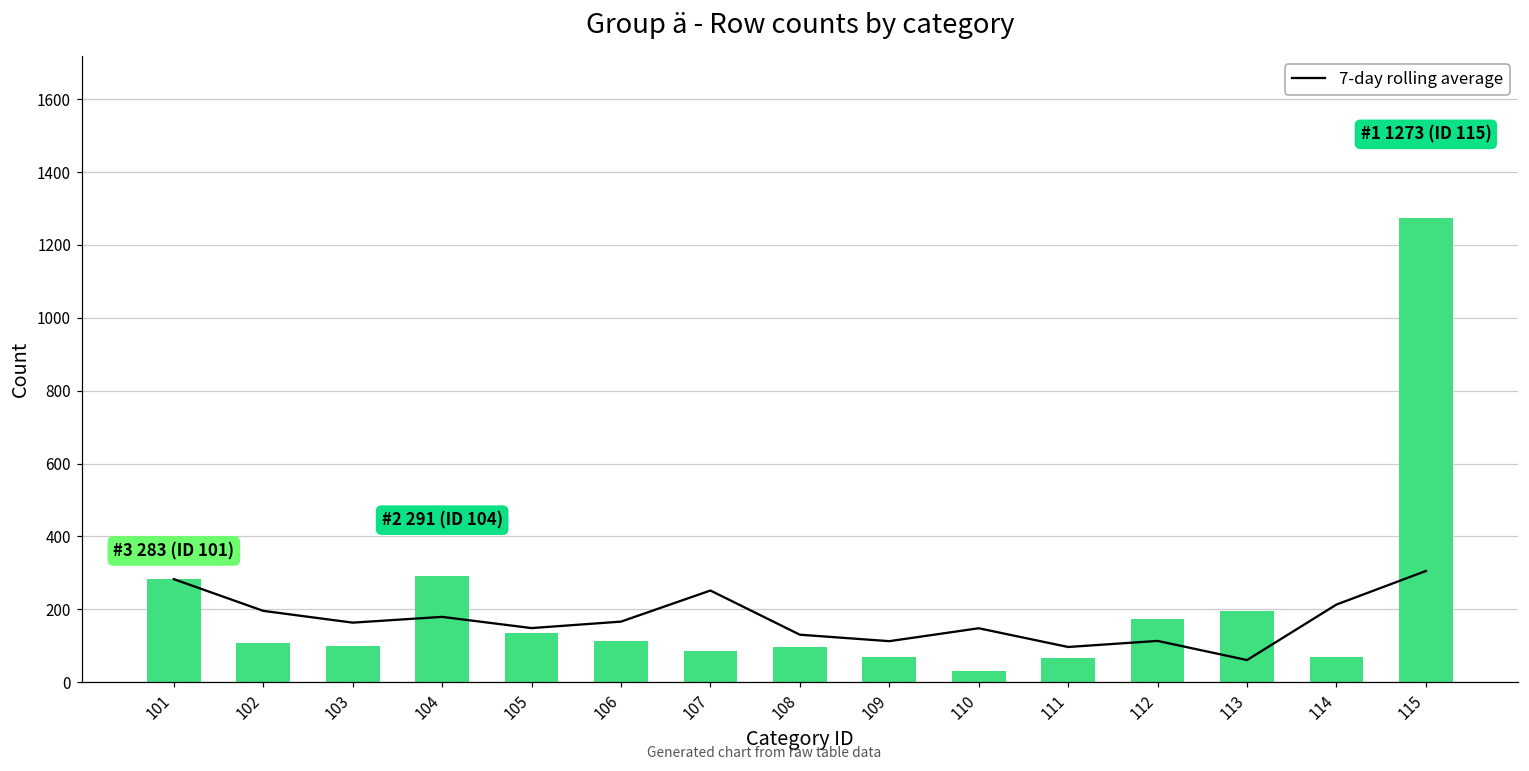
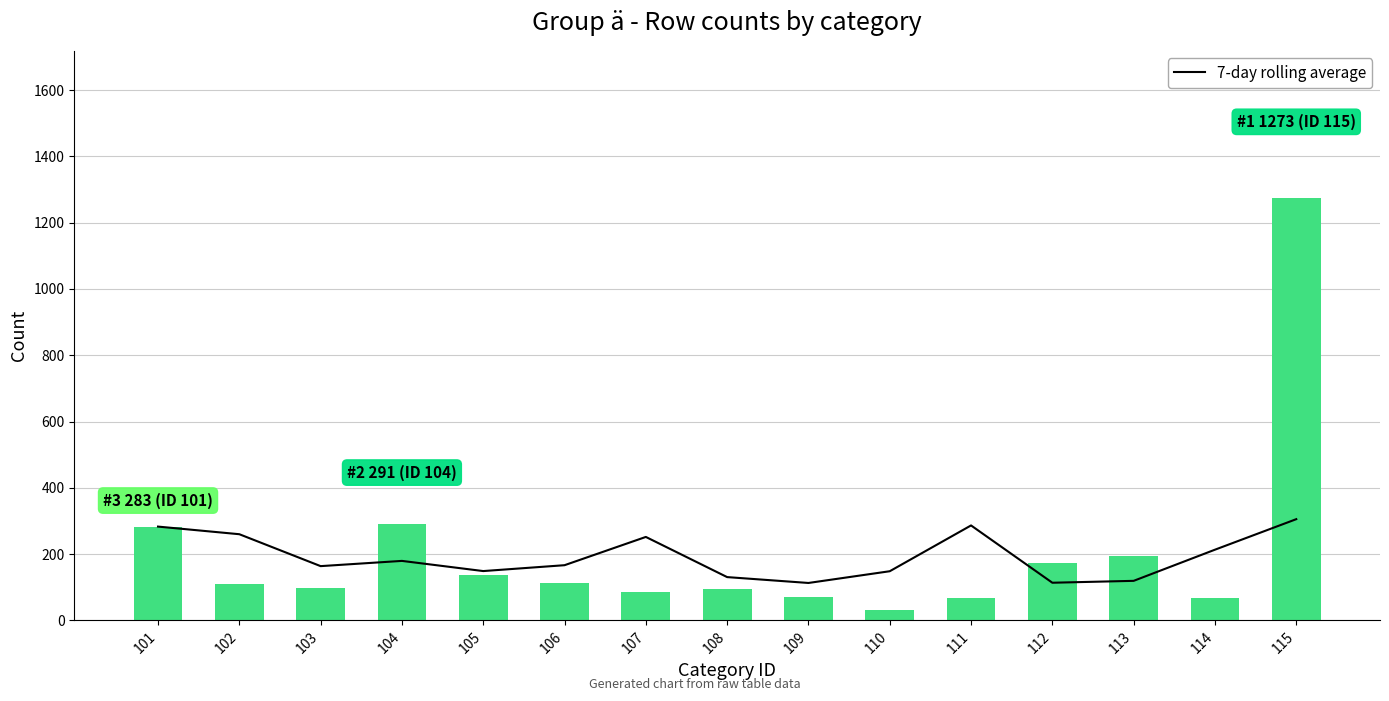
  {
    "7-day rolling average": {
-     "102": 200,
+     "102": 260,
      "103": 160,
      "104": 180,
      "105": 150,
      "106": 170,
      "107": 250,
      "108": 130,
      "109": 110,
      "110": 150,
-     "111": 100,
+     "111": 290,
      "112": 110,
-     "113": 60,
+     "113": 120,
      "114": 210,
      "115": 310
    }
  }
